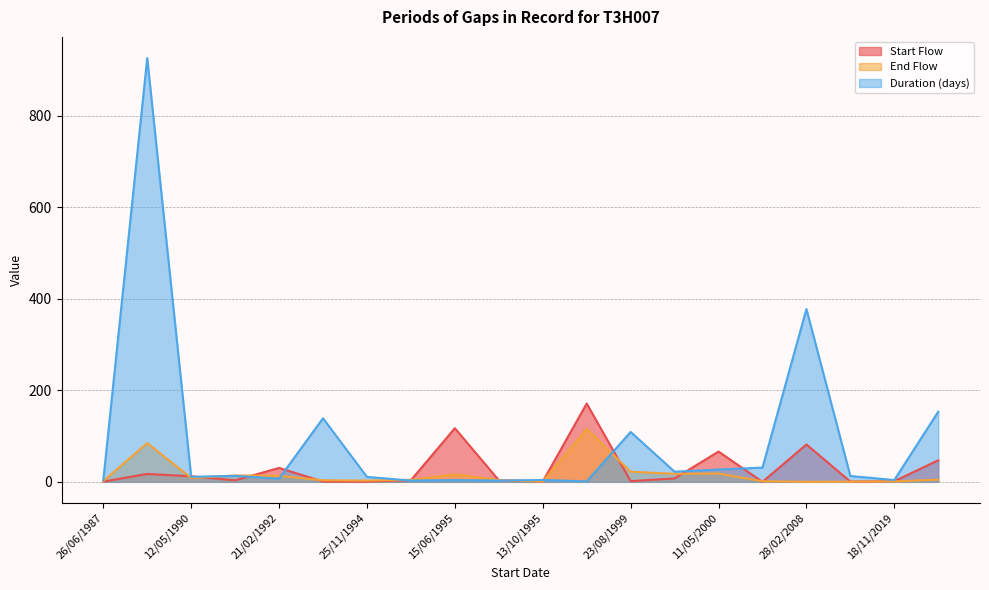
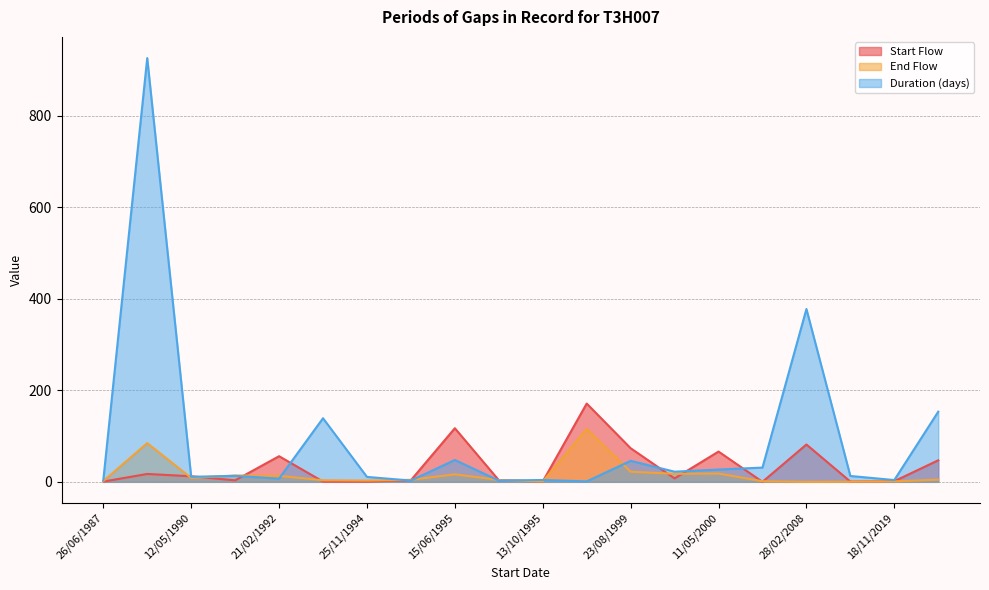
  {
    "Start Flow": {
-     "21/02/1992": 30,
+     "21/02/1992": 60,
      "15/06/1995": 120,
-     "23/08/1999": 0,
+     "23/08/1999": 70,
      "11/05/2000": 70,
      "28/02/2008": 80
    },
    "End Flow": {
      "21/02/1992": 10,
      "15/06/1995": 20,
      "23/08/1999": 20,
      "11/05/2000": 20,
      "28/02/2008": 0
    },
    "Duration (days)": {
      "21/02/1992": 10,
      "25/11/1994": 10,
-     "15/06/1995": 0,
-     "23/08/1999": 110,
+     "15/06/1995": 50,
+     "23/08/1999": 50,
      "11/05/2000": 30,
      "28/02/2008": 380
    }
  }
